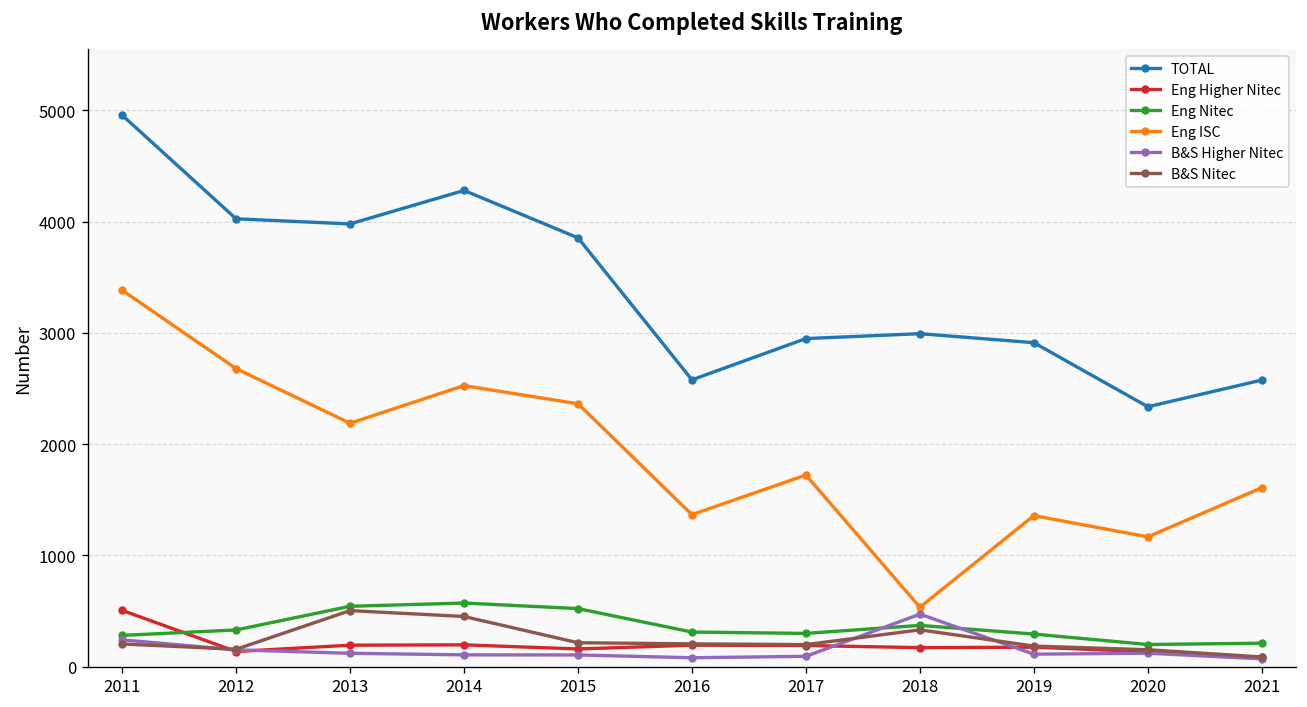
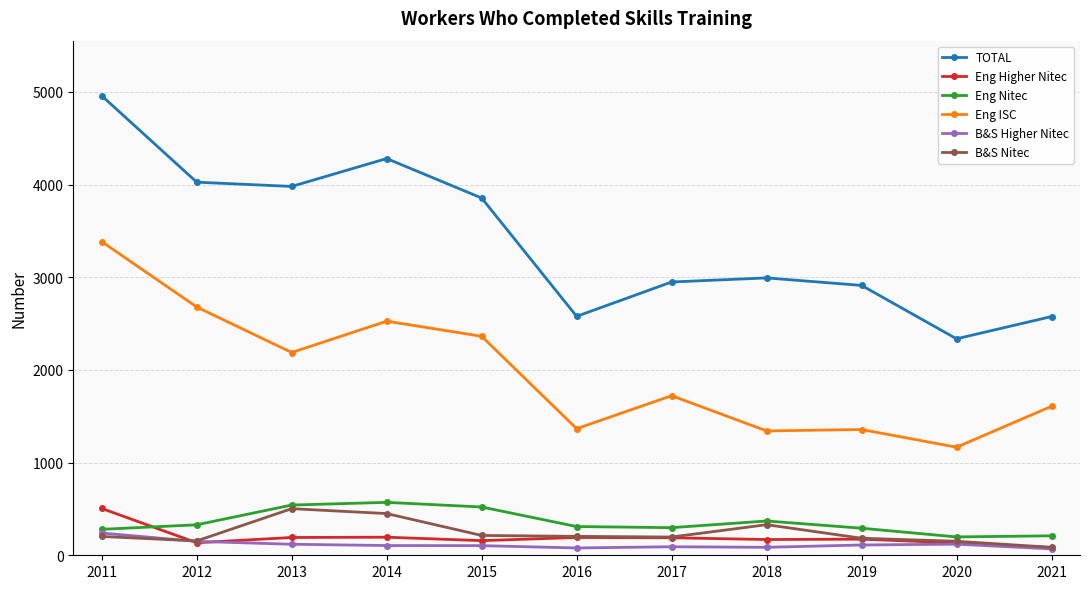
  {
    "TOTAL": {
      "2011": 5000,
      "2012": 4000,
      "2013": 4000,
      "2014": 4300,
      "2015": 3900,
      "2016": 2600,
      "2017": 2900,
      "2018": 3000,
      "2019": 2900,
      "2020": 2300,
      "2021": 2600
    },
    "Eng Higher Nitec": {
      "2011": 500,
      "2013": 200,
      "2014": 200,
      "2015": 200,
      "2018": 200
    },
    "Eng Nitec": {
      "2011": 300,
      "2012": 300,
      "2013": 500,
      "2014": 600,
      "2015": 500,
      "2016": 300,
      "2017": 300,
      "2018": 400,
      "2019": 300,
      "2020": 200,
      "2021": 200
    },
    "Eng ISC": {
      "2011": 3400,
      "2012": 2700,
      "2013": 2200,
      "2014": 2500,
      "2015": 2400,
      "2016": 1400,
      "2017": 1700,
-     "2018": 500,
+     "2018": 1300,
      "2019": 1400,
      "2020": 1200,
      "2021": 1600
    },
    "B&S Higher Nitec": {
      "2011": 200,
      "2013": 100,
      "2014": 100,
      "2015": 100,
      "2016": 100,
      "2017": 100,
-     "2018": 500,
+     "2018": 100,
      "2019": 100
    },
    "B&S Nitec": {
      "2011": 200,
      "2013": 500,
      "2014": 500,
      "2015": 200,
      "2018": 300
    }
  }
